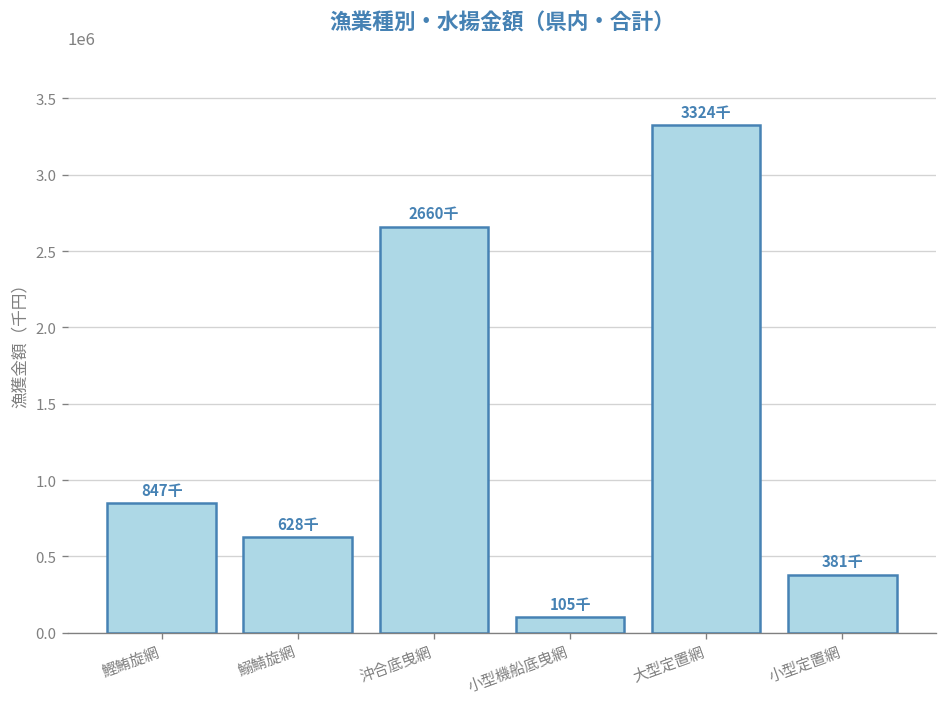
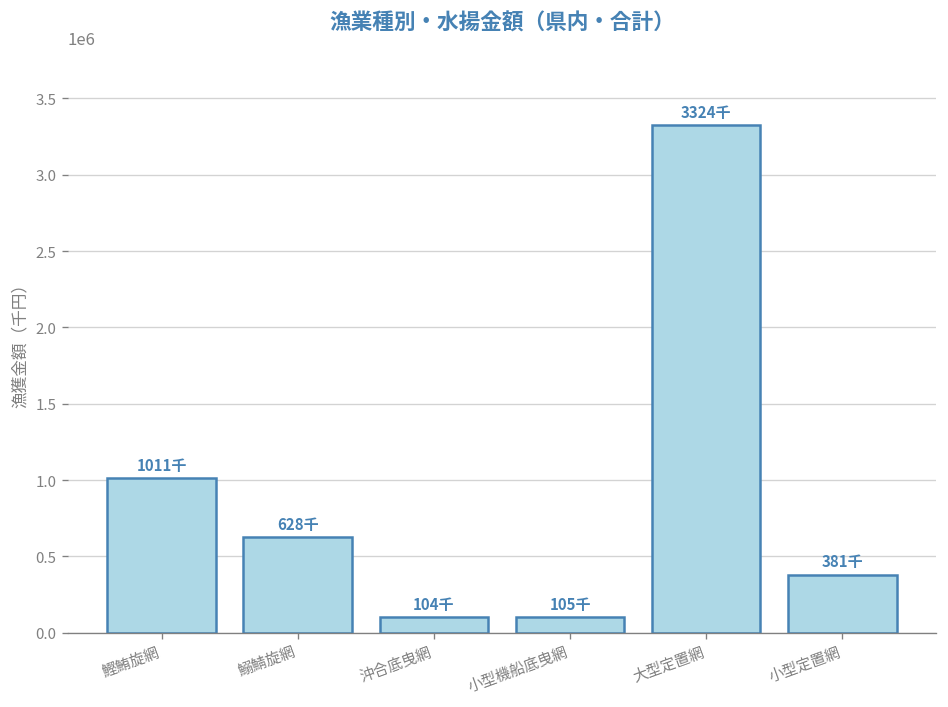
  {
-   "鰹鮪旋網": "847千",
-   "沖合底曳網": "2660千"
+   "鰹鮪旋網": "1011千",
+   "沖合底曳網": "104千"
  }
